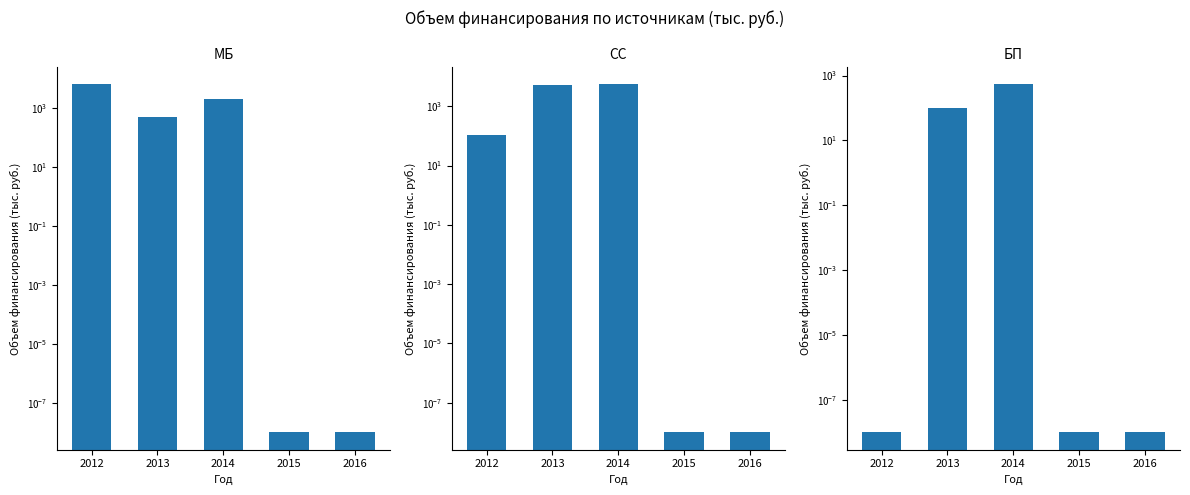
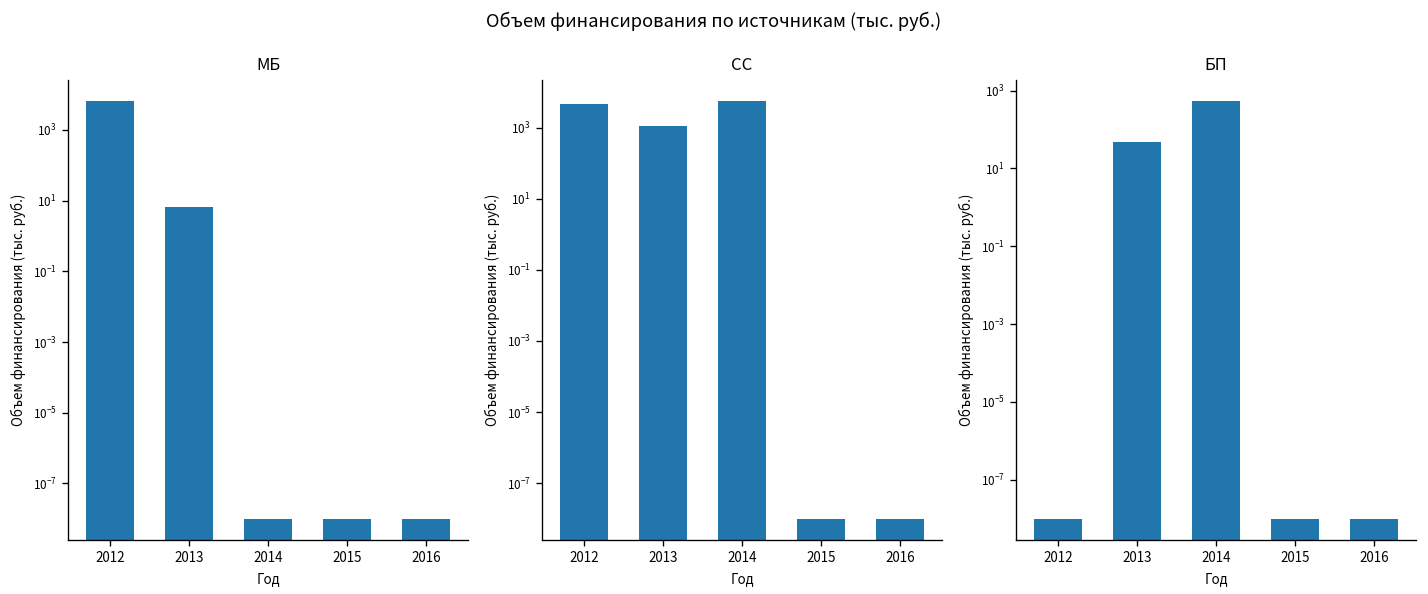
  {
    "МБ": {
      "2012": 6000,
-     "2013": 500,
-     "2014": 2000,
+     "2013": 6,
+     "2014": 0.000000010,
      "2015": 0.000000010,
      "2016": 0.000000010
    },
    "СС": {
-     "2012": 100,
-     "2013": 5000,
+     "2012": 5000,
+     "2013": 1100,
      "2014": 5000,
      "2015": 0.000000010,
      "2016": 0.000000010
    },
    "БП": {
      "2012": 0.000000010,
-     "2013": 100,
+     "2013": 50,
      "2014": 500,
      "2015": 0.000000010,
      "2016": 0.000000010
    }
  }
